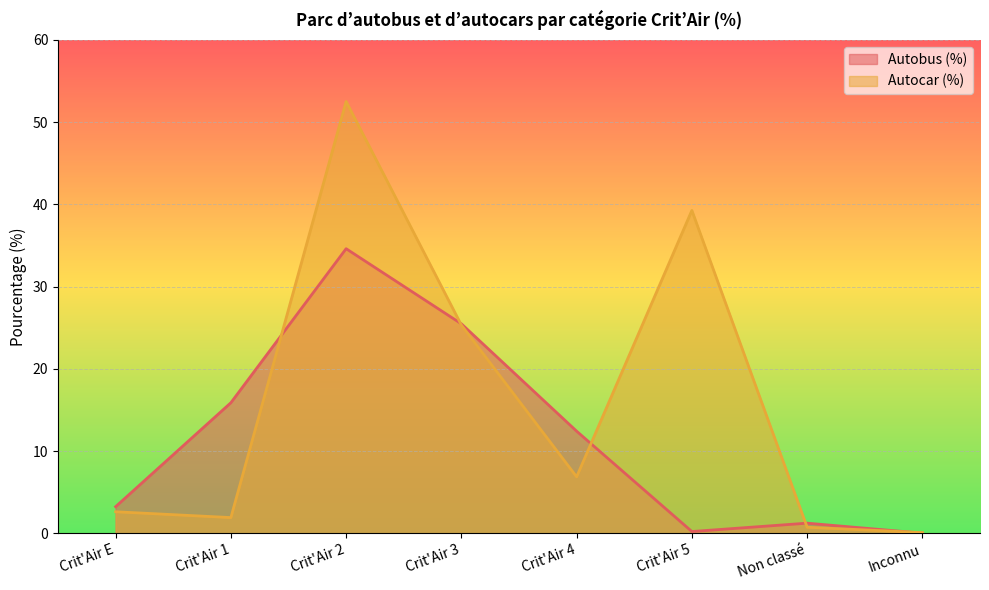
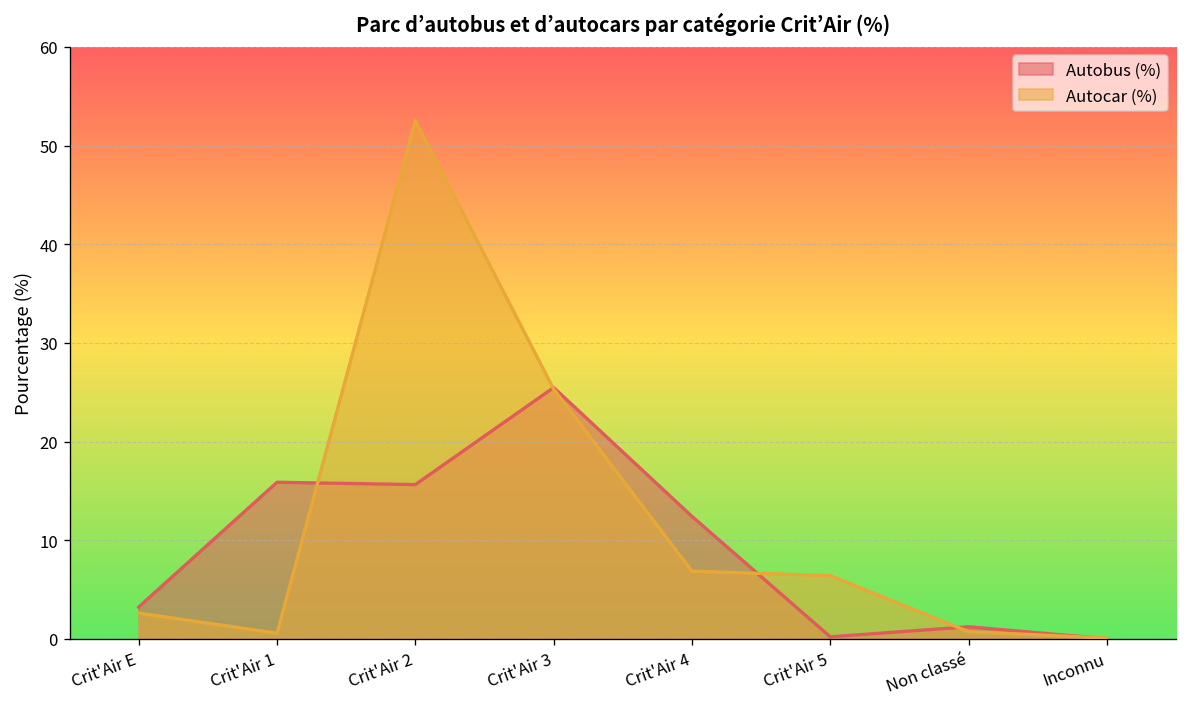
  {
    "Autobus (%)": {
      "Crit'Air E": 3,
      "Crit'Air 1": 16,
-     "Crit'Air 2": 35,
+     "Crit'Air 2": 16,
      "Crit'Air 4": 12,
      "Crit'Air 5": 0,
      "Non classé": 1
    },
    "Autocar (%)": {
      "Crit'Air E": 3,
-     "Crit'Air 1": 2,
+     "Crit'Air 1": 1,
      "Crit'Air 2": 53,
      "Crit'Air 4": 7,
-     "Crit'Air 5": 39,
+     "Crit'Air 5": 6,
      "Non classé": 1
    }
  }
